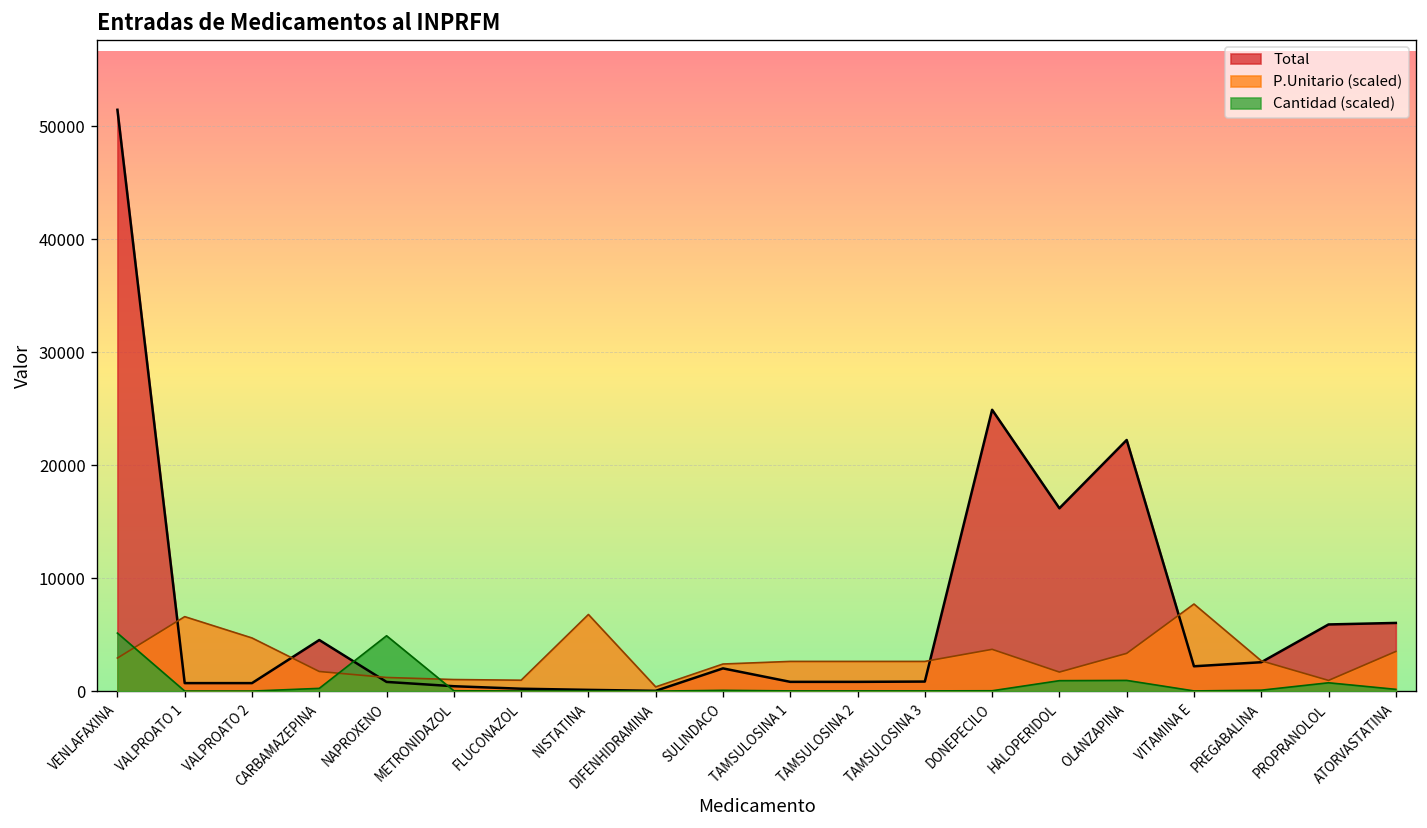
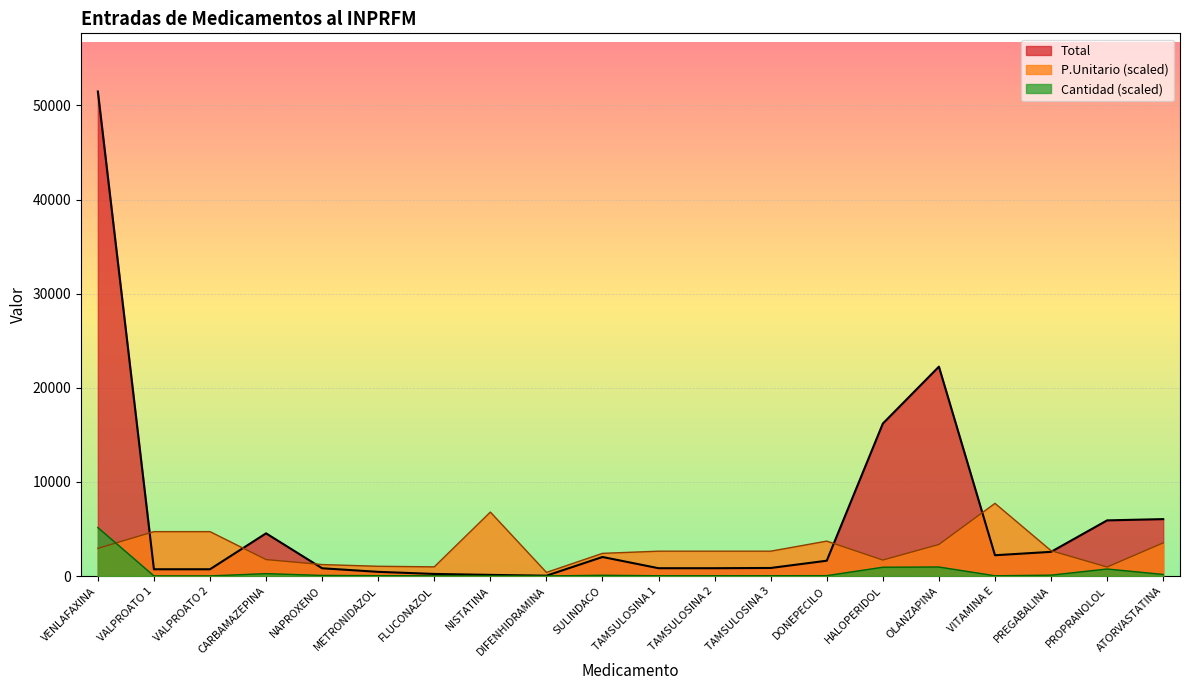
  {
    "Total": {
      "VENLAFAXINA": 51000,
      "VALPROATO 1": 1000,
      "VALPROATO 2": 1000,
      "CARBAMAZEPINA": 5000,
      "NAPROXENO": 1000,
      "METRONIDAZOL": 0,
      "SULINDACO": 2000,
      "TAMSULOSINA 1": 1000,
      "TAMSULOSINA 2": 1000,
      "TAMSULOSINA 3": 1000,
-     "DONEPECILO": 25000,
+     "DONEPECILO": 2000,
      "HALOPERIDOL": 16000,
      "OLANZAPINA": 22000,
      "VITAMINA E": 2000,
      "PROPRANOLOL": 6000,
      "ATORVASTATINA": 6000
    },
    "P.Unitario (scaled)": {
      "VENLAFAXINA": 3000,
-     "VALPROATO 1": 7000,
+     "VALPROATO 1": 5000,
      "VALPROATO 2": 5000,
      "CARBAMAZEPINA": 2000,
      "NAPROXENO": 1000,
      "METRONIDAZOL": 1000,
      "FLUCONAZOL": 1000,
      "NISTATINA": 7000,
      "DIFENHIDRAMINA": 0,
      "SULINDACO": 2000,
      "TAMSULOSINA 1": 3000,
      "TAMSULOSINA 2": 3000,
      "TAMSULOSINA 3": 3000,
      "DONEPECILO": 4000,
      "HALOPERIDOL": 2000,
      "OLANZAPINA": 3000,
      "VITAMINA E": 8000,
      "ATORVASTATINA": 4000
    },
    "Cantidad (scaled)": {
      "VENLAFAXINA": 5000,
      "VALPROATO 1": 0,
      "VALPROATO 2": 0,
      "CARBAMAZEPINA": 0,
-     "NAPROXENO": 5000,
+     "NAPROXENO": 0,
      "METRONIDAZOL": 0,
      "SULINDACO": 0,
      "TAMSULOSINA 1": 0,
      "TAMSULOSINA 2": 0,
      "TAMSULOSINA 3": 0,
      "DONEPECILO": 0,
      "HALOPERIDOL": 1000,
      "OLANZAPINA": 1000,
      "VITAMINA E": 0,
      "PREGABALINA": 0,
      "ATORVASTATINA": 0
    }
  }
